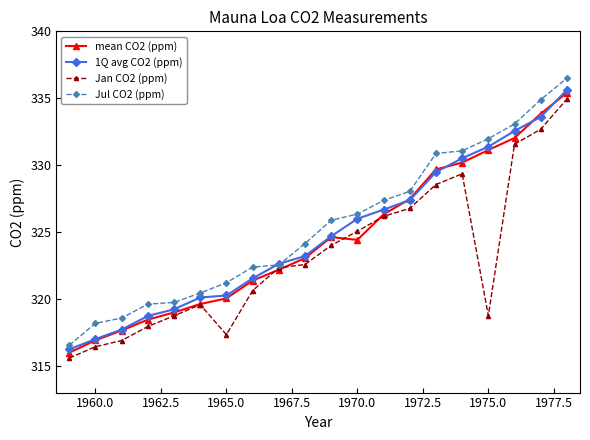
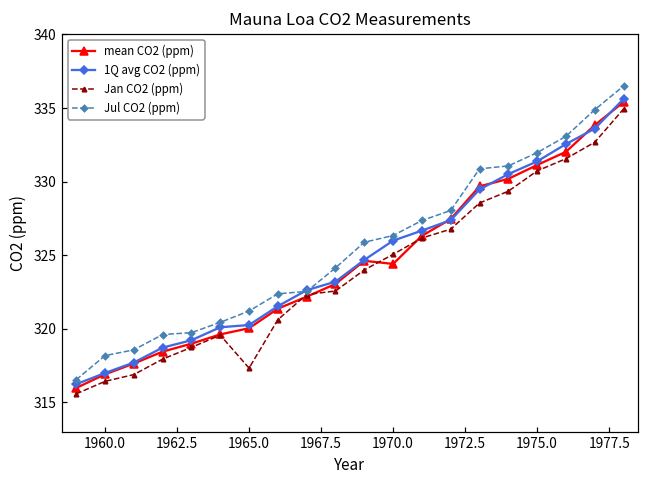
  {
    "mean CO2 (ppm)": {
      "1965.0": 320.0,
      "1970.0": 324.4,
      "1975.0": 331.1
    },
    "Jan CO2 (ppm)": {
      "1960.0": 316.4,
      "1965.0": 317.3,
      "1970.0": 325.1,
-     "1975.0": 318.8
+     "1975.0": 330.7
    }
  }
